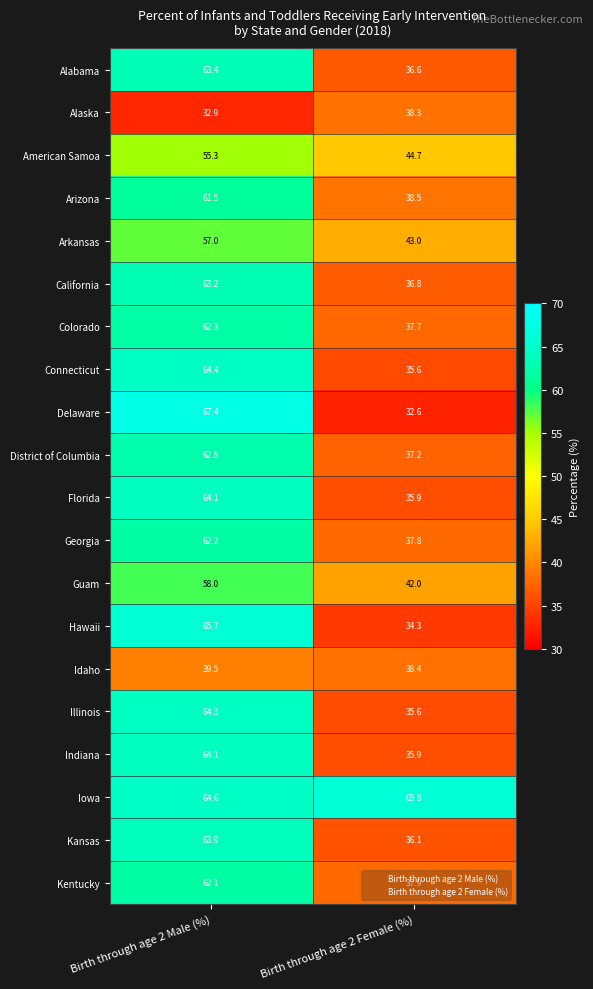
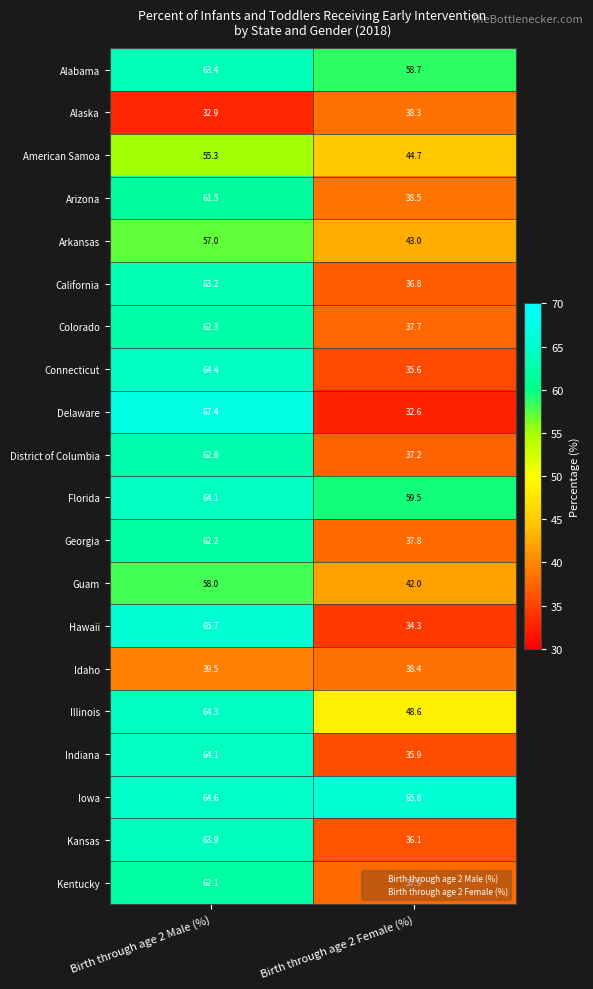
  {
    "Alabama": {
      "Birth through age 2 Male (%)": 63.4,
-     "Birth through age 2 Female (%)": 36.6
+     "Birth through age 2 Female (%)": 58.7
    },
    "Alaska": {
      "Birth through age 2 Male (%)": 32.9,
      "Birth through age 2 Female (%)": 38.3
    },
    "American Samoa": {
      "Birth through age 2 Male (%)": 55.3,
      "Birth through age 2 Female (%)": 44.7
    },
    "Arizona": {
      "Birth through age 2 Male (%)": 61.5,
      "Birth through age 2 Female (%)": 38.5
    },
    "Arkansas": {
      "Birth through age 2 Male (%)": 57.0,
      "Birth through age 2 Female (%)": 43.0
    },
    "California": {
      "Birth through age 2 Male (%)": 63.2,
      "Birth through age 2 Female (%)": 36.8
    },
    "Colorado": {
      "Birth through age 2 Male (%)": 62.3,
      "Birth through age 2 Female (%)": 37.7
    },
    "Connecticut": {
      "Birth through age 2 Male (%)": 64.4,
      "Birth through age 2 Female (%)": 35.6
    },
    "Delaware": {
      "Birth through age 2 Male (%)": 67.4,
      "Birth through age 2 Female (%)": 32.6
    },
    "District of Columbia": {
      "Birth through age 2 Male (%)": 62.8,
      "Birth through age 2 Female (%)": 37.2
    },
    "Florida": {
      "Birth through age 2 Male (%)": 64.1,
-     "Birth through age 2 Female (%)": 35.9
+     "Birth through age 2 Female (%)": 59.5
    },
    "Georgia": {
      "Birth through age 2 Male (%)": 62.2,
      "Birth through age 2 Female (%)": 37.8
    },
    "Guam": {
      "Birth through age 2 Male (%)": 58.0,
      "Birth through age 2 Female (%)": 42.0
    },
    "Hawaii": {
      "Birth through age 2 Male (%)": 65.7,
      "Birth through age 2 Female (%)": 34.3
    },
    "Idaho": {
      "Birth through age 2 Male (%)": 39.5,
      "Birth through age 2 Female (%)": 38.4
    },
    "Illinois": {
      "Birth through age 2 Male (%)": 64.3,
-     "Birth through age 2 Female (%)": 35.6
+     "Birth through age 2 Female (%)": 48.6
    },
    "Indiana": {
      "Birth through age 2 Male (%)": 64.1,
      "Birth through age 2 Female (%)": 35.9
    },
    "Iowa": {
      "Birth through age 2 Male (%)": 64.6,
      "Birth through age 2 Female (%)": 65.8
    },
    "Kansas": {
      "Birth through age 2 Male (%)": 63.9,
      "Birth through age 2 Female (%)": 36.1
    },
    "Kentucky": {
      "Birth through age 2 Male (%)": 62.1
    }
  }
